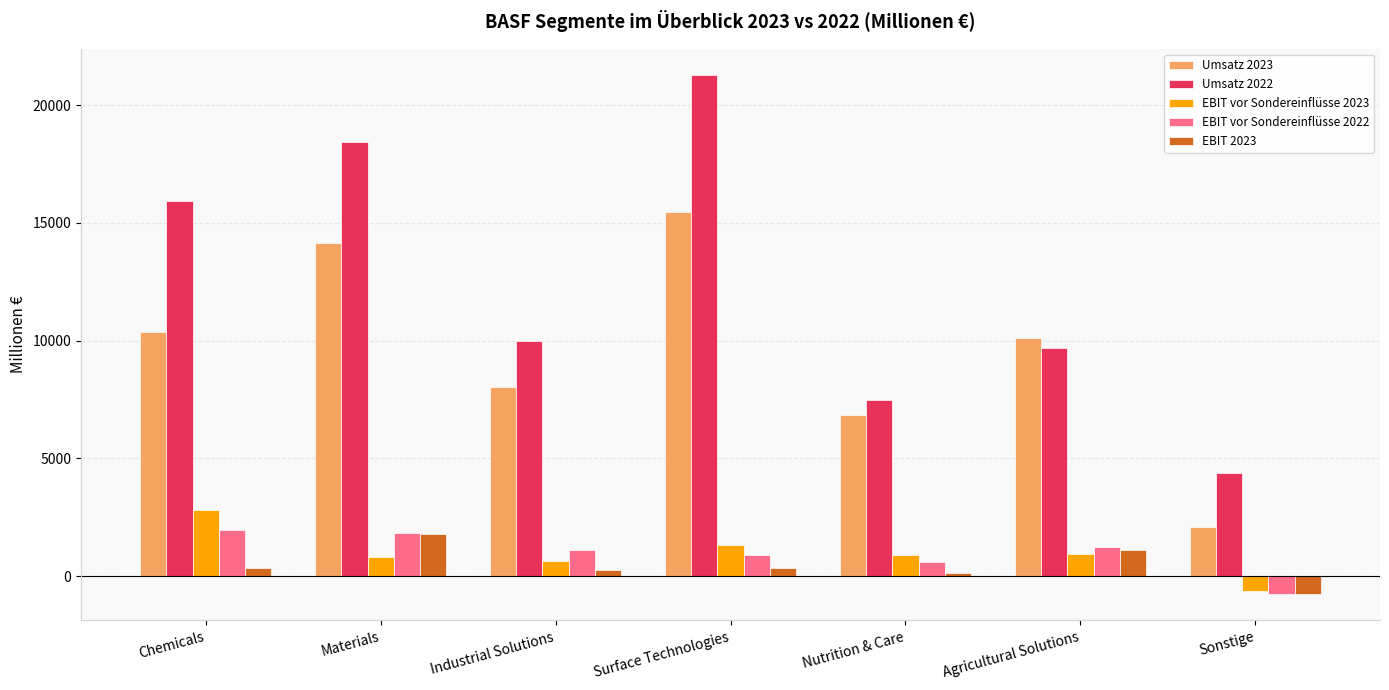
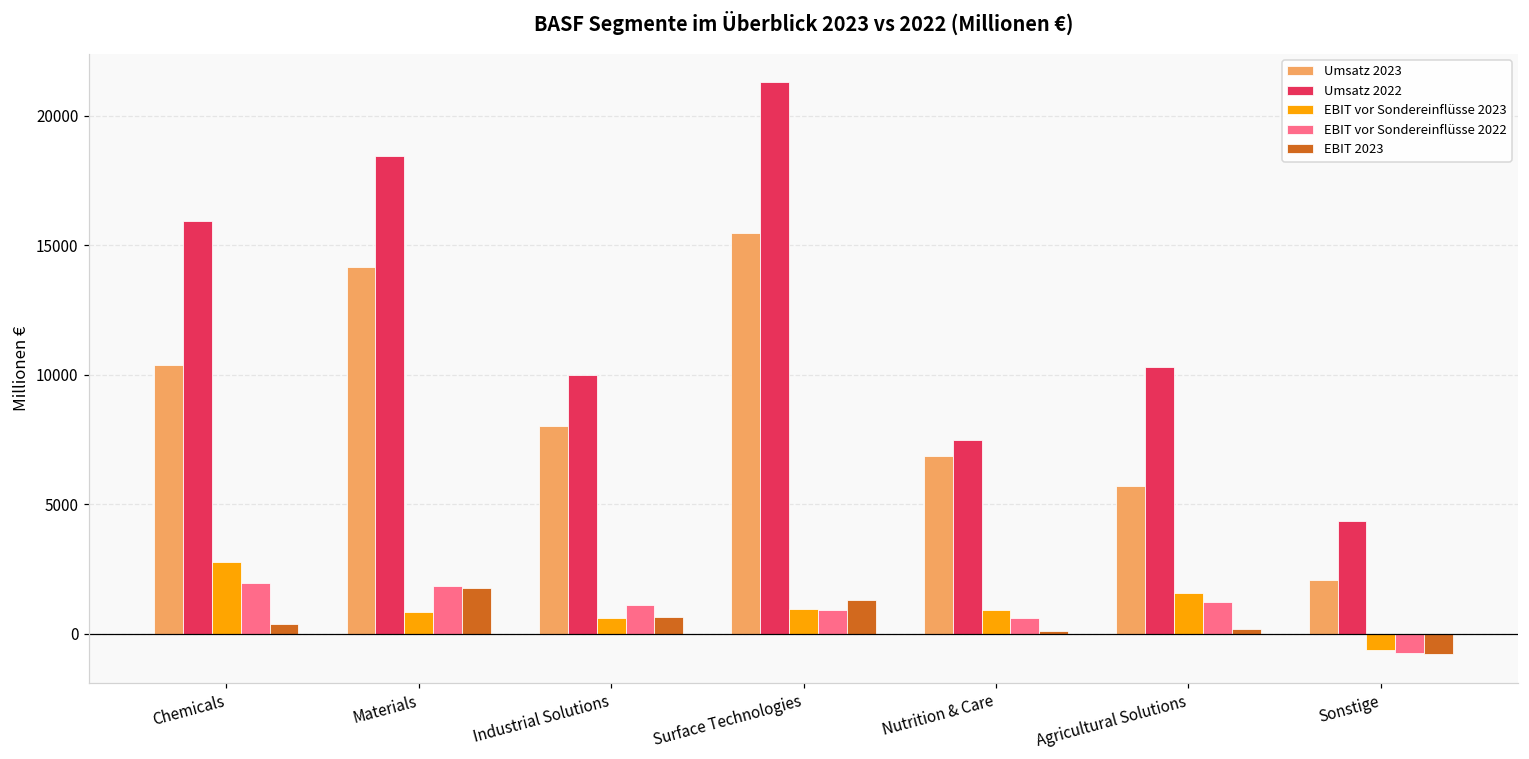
  {
    "Umsatz 2023": {
      "Chemicals": 10400,
      "Materials": 14100,
      "Industrial Solutions": 8000,
      "Surface Technologies": 15500,
      "Nutrition & Care": 6900,
-     "Agricultural Solutions": 10100,
+     "Agricultural Solutions": 5700,
      "Sonstige": 2100
    },
    "Umsatz 2022": {
      "Chemicals": 15900,
      "Materials": 18400,
      "Industrial Solutions": 10000,
      "Surface Technologies": 21300,
      "Nutrition & Care": 7500,
-     "Agricultural Solutions": 9700,
+     "Agricultural Solutions": 10300,
      "Sonstige": 4400
    },
    "EBIT vor Sondereinflüsse 2023": {
      "Chemicals": 2800,
      "Materials": 800,
      "Industrial Solutions": 600,
-     "Surface Technologies": 1300,
+     "Surface Technologies": 900,
      "Nutrition & Care": 900,
-     "Agricultural Solutions": 1000,
+     "Agricultural Solutions": 1600,
      "Sonstige": -600
    },
    "EBIT vor Sondereinflüsse 2022": {
      "Chemicals": 2000,
      "Materials": 1800,
      "Industrial Solutions": 1100,
      "Surface Technologies": 900,
      "Nutrition & Care": 600,
      "Agricultural Solutions": 1200,
      "Sonstige": -700
    },
    "EBIT 2023": {
      "Chemicals": 400,
      "Materials": 1800,
-     "Industrial Solutions": 200,
-     "Surface Technologies": 400,
+     "Industrial Solutions": 700,
+     "Surface Technologies": 1300,
      "Nutrition & Care": 100,
-     "Agricultural Solutions": 1100,
+     "Agricultural Solutions": 200,
      "Sonstige": -800
    }
  }
